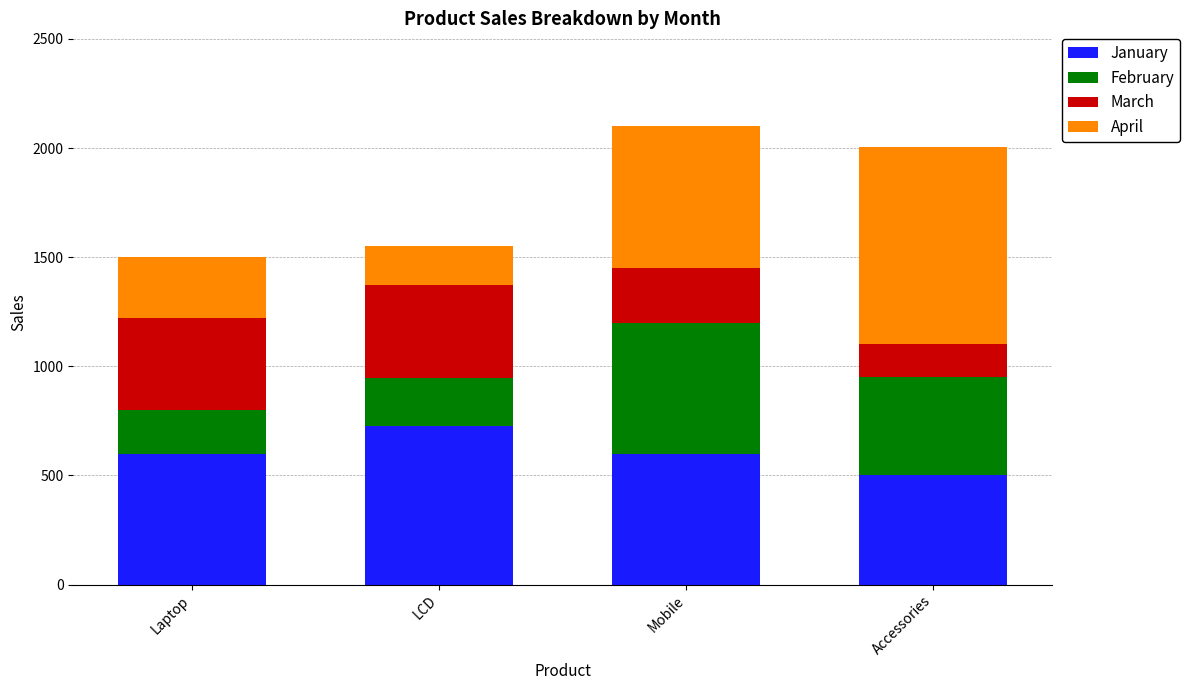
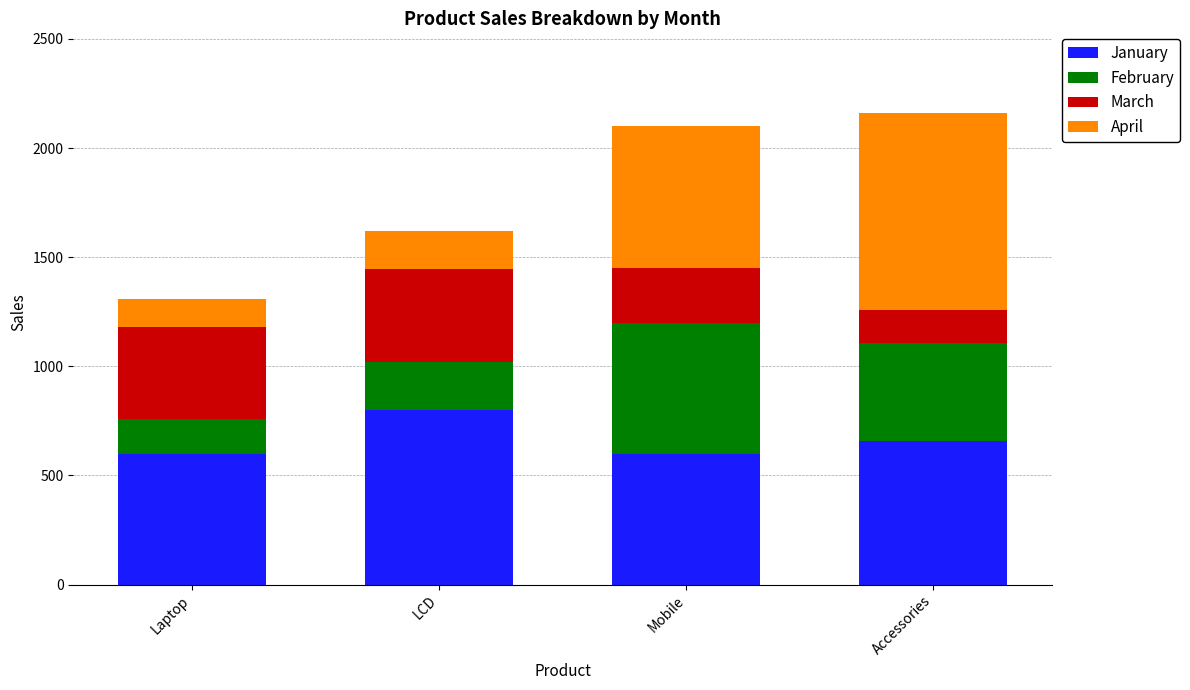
  {
    "January": {
      "Laptop": 600,
-     "LCD": 730,
+     "LCD": 800,
      "Mobile": 600,
-     "Accessories": 500
+     "Accessories": 660
    },
    "February": {
-     "Laptop": 200,
+     "Laptop": 160,
      "LCD": 220,
      "Mobile": 600,
      "Accessories": 450
    },
    "March": {
      "Laptop": 420,
      "LCD": 430,
      "Mobile": 250,
      "Accessories": 150
    },
    "April": {
-     "Laptop": 280,
+     "Laptop": 130,
      "LCD": 180,
      "Mobile": 650,
      "Accessories": 900
    }
  }
